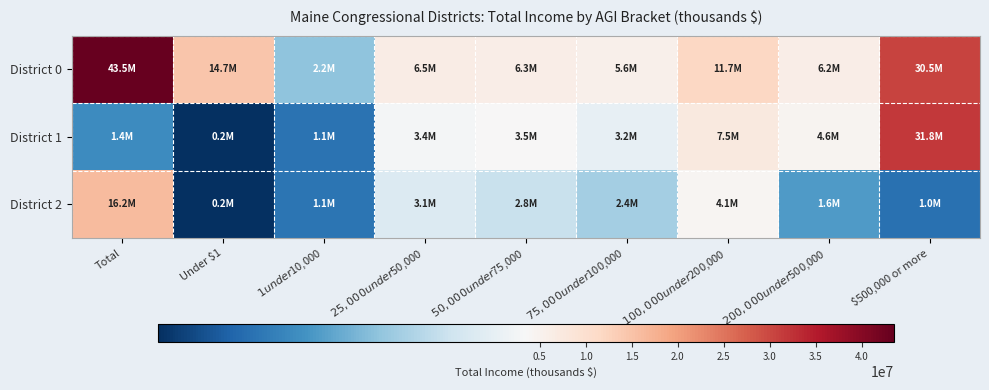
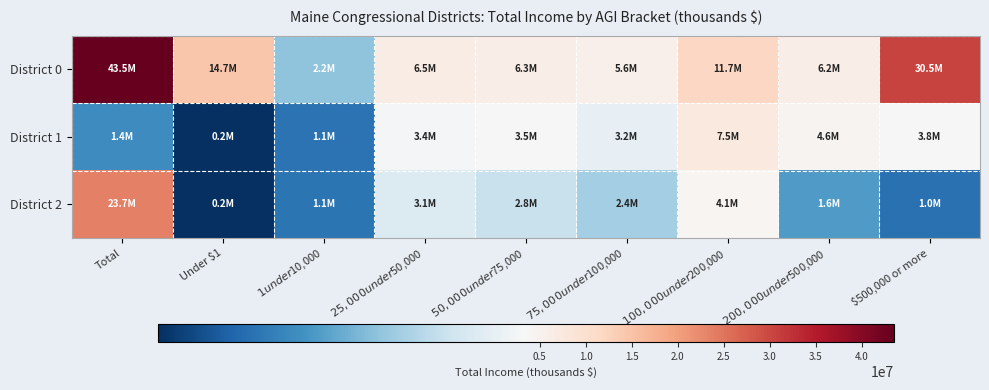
  {
    "District 0": {
      "Total": "43.5M",
      "Under $1": "14.7M",
      "$500,000 or more": "30.5M"
    },
    "District 1": {
      "Total": "1.4M",
      "Under $1": "0.2M",
-     "$500,000 or more": "31.8M"
+     "$500,000 or more": "3.8M"
    },
    "District 2": {
-     "Total": "16.2M",
+     "Total": "23.7M",
      "Under $1": "0.2M",
      "$500,000 or more": "1.0M"
    }
  }
